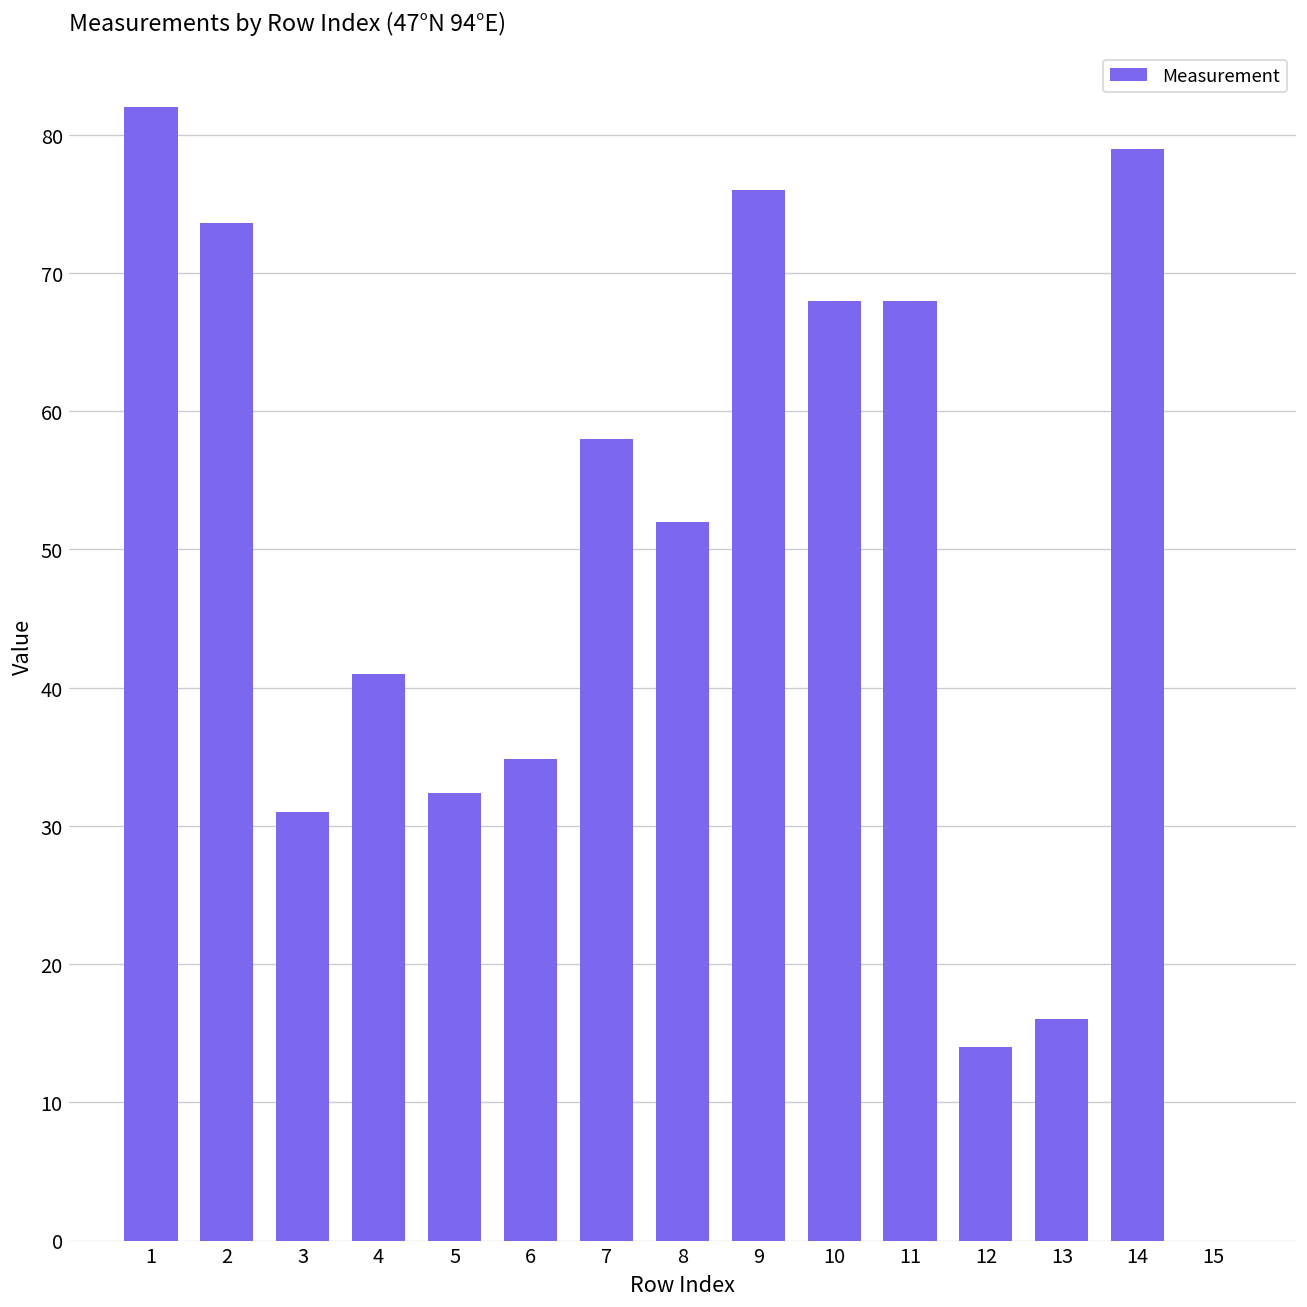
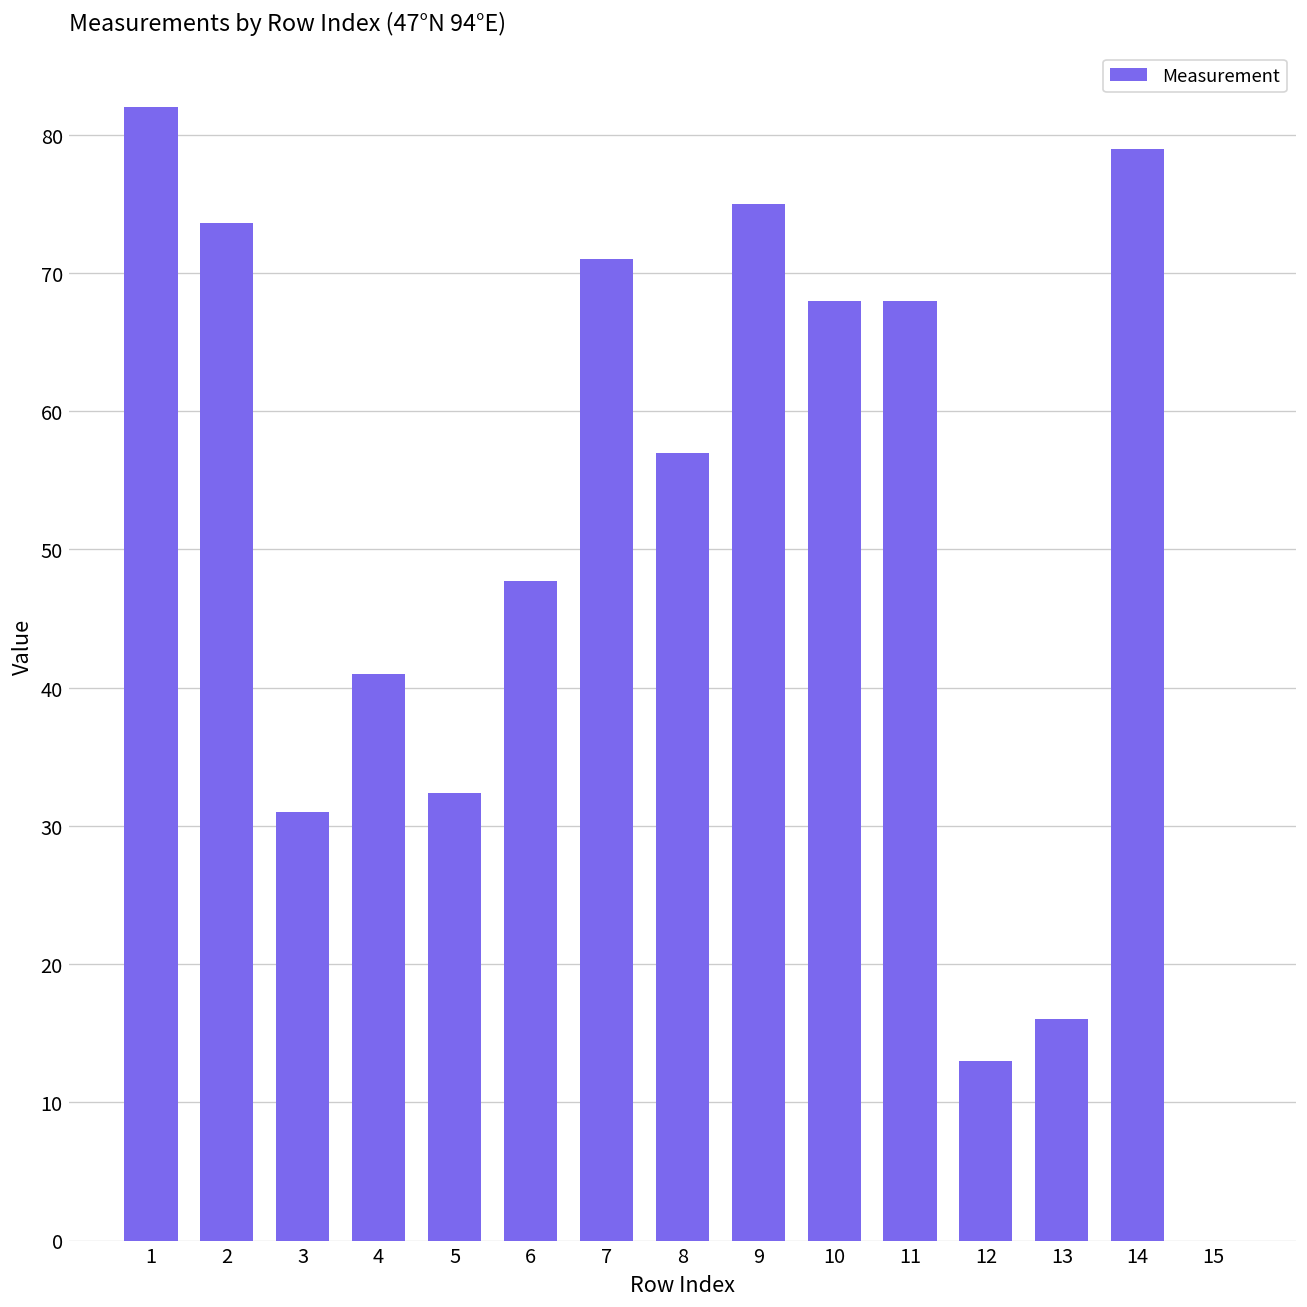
  {
    "1": 82.0,
    "2": 73.6,
    "3": 31.0,
    "4": 41.0,
    "5": 32.4,
-   "6": 34.8,
-   "7": 58,
-   "8": 52,
-   "9": 76,
+   "6": 47.7,
+   "7": 71,
+   "8": 57,
+   "9": 75,
    "10": 68.0,
    "11": 68.0,
-   "12": 14,
+   "12": 13,
    "13": 16.0,
    "14": 79.0,
    "15": 0.0
  }
